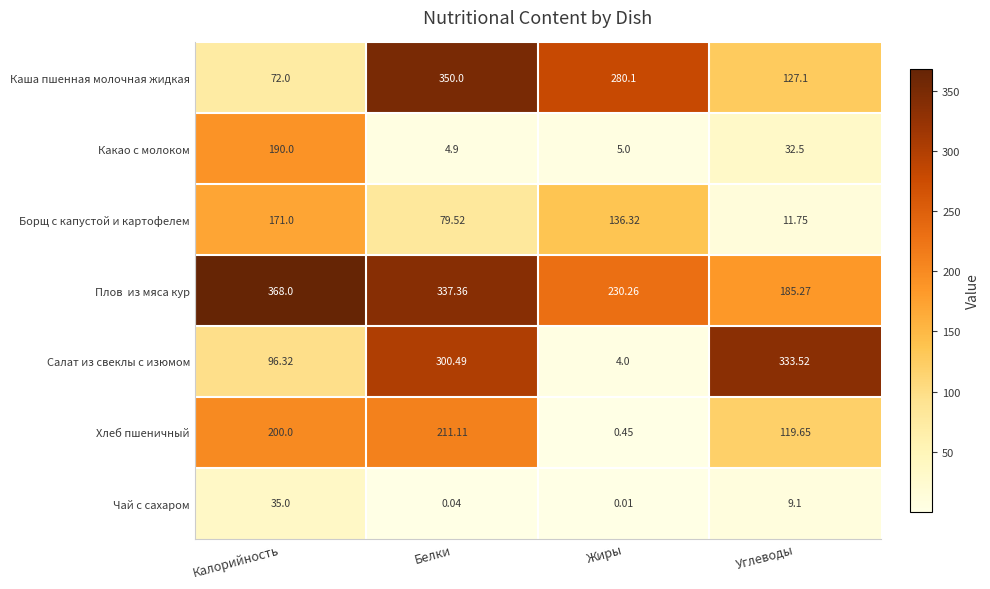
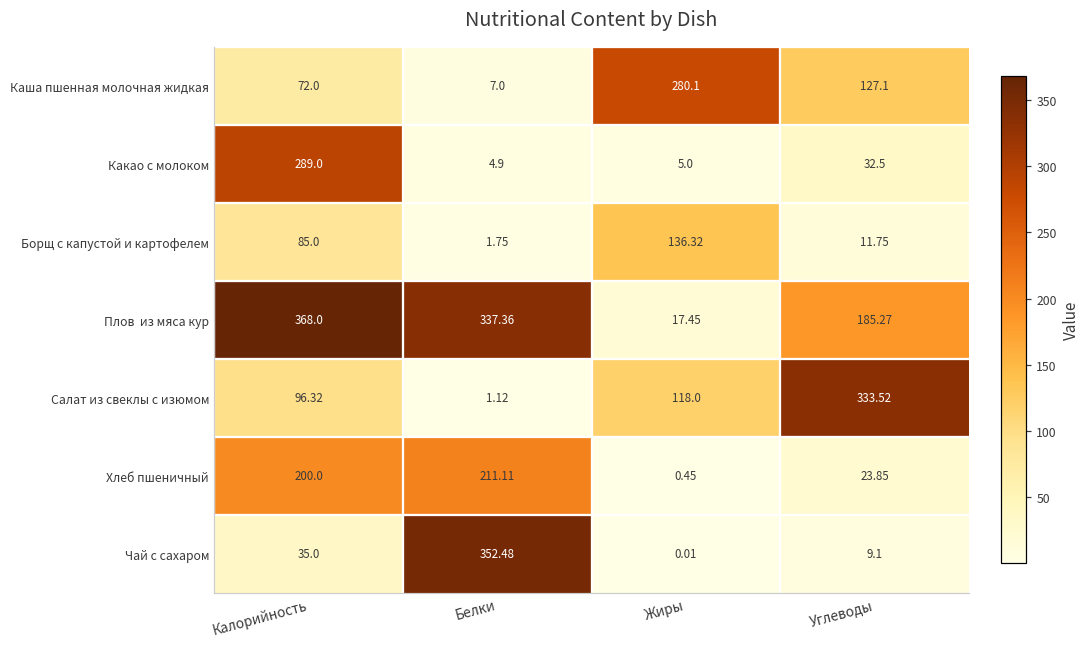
  {
    "Каша пшенная молочная жидкая": {
      "Калорийность": 72.0,
-     "Белки": 350.0,
+     "Белки": 7.0,
      "Жиры": 280.1,
      "Углеводы": 127.1
    },
    "Какао с молоком": {
-     "Калорийность": 190.0,
+     "Калорийность": 289.0,
      "Белки": 4.9,
      "Жиры": 5.0,
      "Углеводы": 32.5
    },
    "Борщ с капустой и картофелем": {
-     "Калорийность": 171.0,
-     "Белки": 79.52,
+     "Калорийность": 85.0,
+     "Белки": 1.75,
      "Жиры": 136.32,
      "Углеводы": 11.75
    },
    "Плов из мяса кур": {
      "Калорийность": 368.0,
      "Белки": 337.36,
-     "Жиры": 230.26,
+     "Жиры": 17.45,
      "Углеводы": 185.27
    },
    "Салат из свеклы с изюмом": {
      "Калорийность": 96.32,
-     "Белки": 300.49,
-     "Жиры": 4.0,
+     "Белки": 1.12,
+     "Жиры": 118.0,
      "Углеводы": 333.52
    },
    "Хлеб пшеничный": {
      "Калорийность": 200.0,
      "Белки": 211.11,
      "Жиры": 0.45,
-     "Углеводы": 119.65
+     "Углеводы": 23.85
    },
    "Чай с сахаром": {
      "Калорийность": 35.0,
-     "Белки": 0.04,
+     "Белки": 352.48,
      "Жиры": 0.01,
      "Углеводы": 9.1
    }
  }
